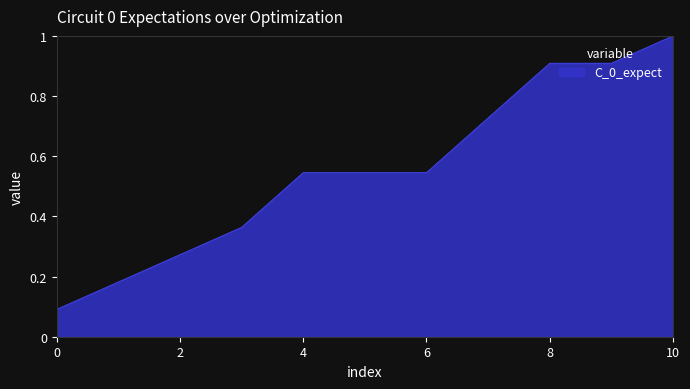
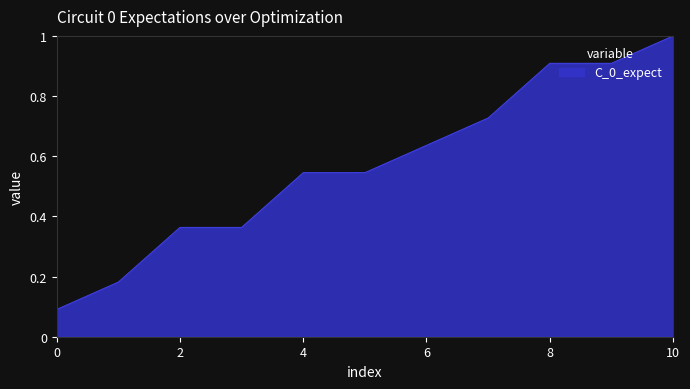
  {
    "0": 0.09,
-   "2": 0.27,
+   "2": 0.36,
    "4": 0.55,
-   "6": 0.55,
+   "6": 0.64,
    "8": 0.91,
    "10": 1.00
  }
